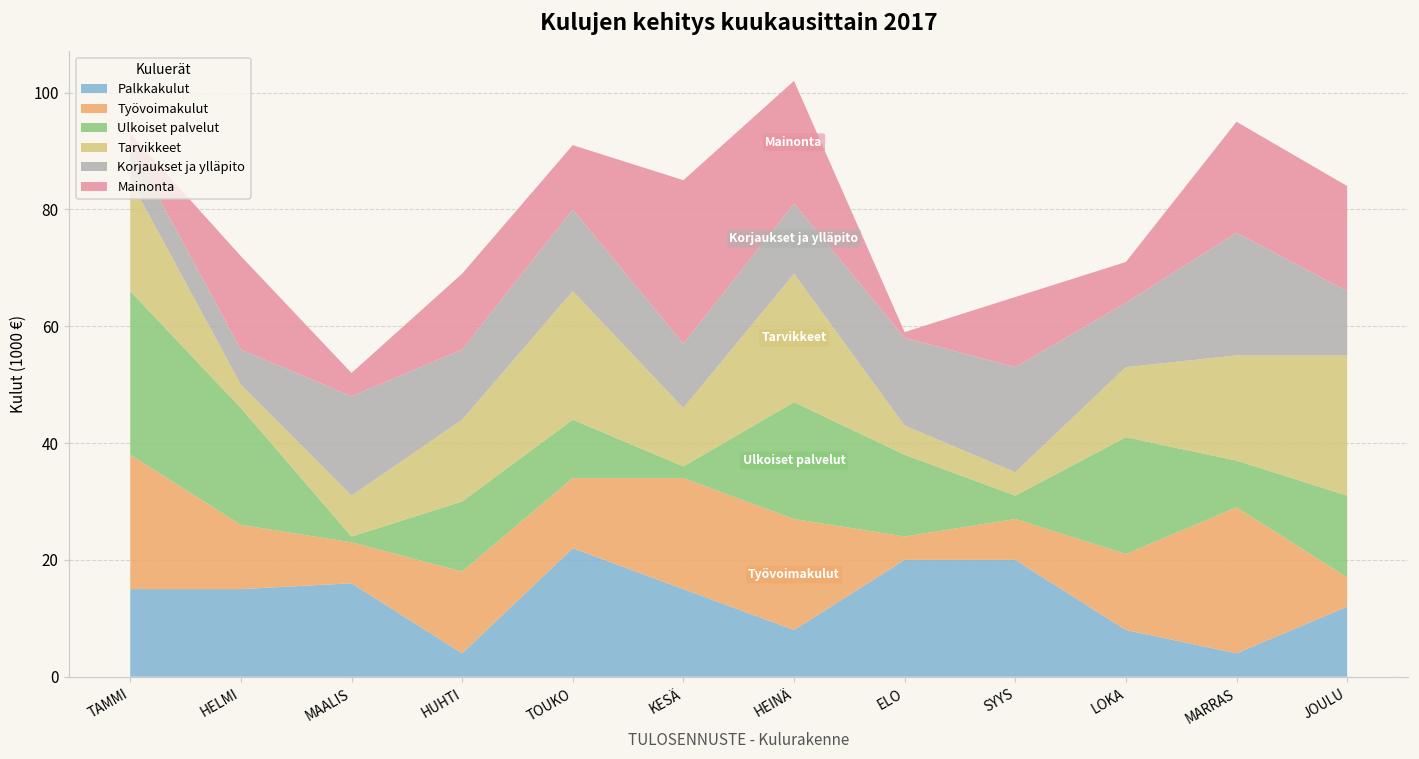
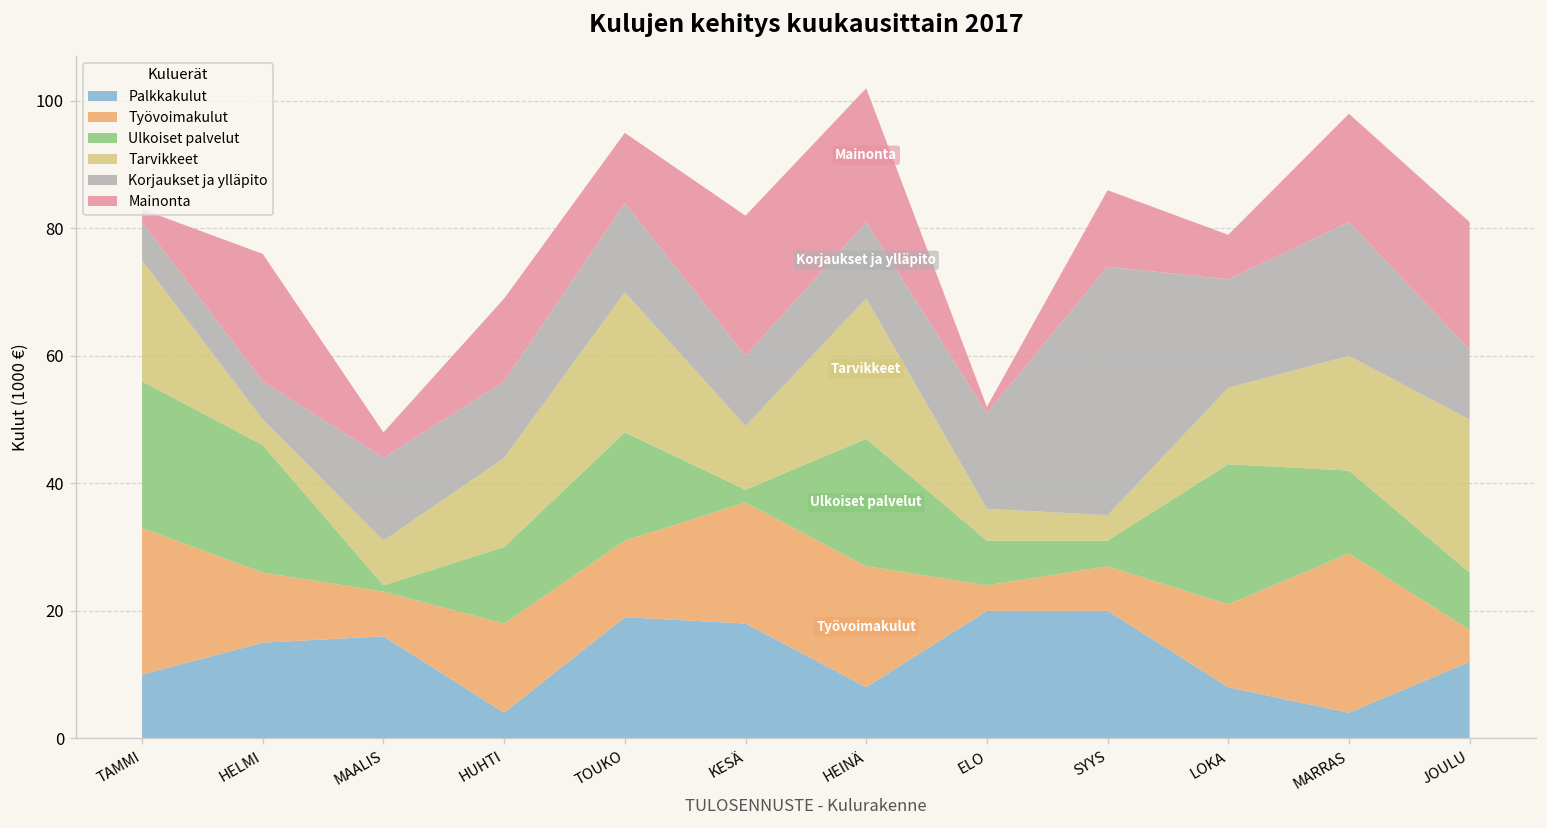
  {
    "Palkkakulut": {
-     "TAMMI": 15,
+     "TAMMI": 10,
      "HELMI": 15,
      "MAALIS": 16,
      "HUHTI": 4,
-     "TOUKO": 22,
-     "KESÄ": 15,
+     "TOUKO": 19,
+     "KESÄ": 18,
      "HEINÄ": 8,
      "ELO": 20,
      "SYYS": 20,
      "LOKA": 8,
      "MARRAS": 4,
      "JOULU": 12
    },
    "Ulkoiset palvelut": {
-     "TAMMI": 28,
+     "TAMMI": 23,
      "HELMI": 20,
      "MAALIS": 1,
      "HUHTI": 12,
-     "TOUKO": 10,
+     "TOUKO": 17,
      "KESÄ": 2,
      "HEINÄ": 20,
-     "ELO": 14,
+     "ELO": 7,
      "SYYS": 4,
-     "LOKA": 20,
-     "MARRAS": 8,
-     "JOULU": 14
+     "LOKA": 22,
+     "MARRAS": 13,
+     "JOULU": 9
    },
    "Korjaukset ja ylläpito": {
      "HELMI": 6,
-     "MAALIS": 17,
+     "MAALIS": 13,
      "HUHTI": 12,
      "TOUKO": 14,
      "KESÄ": 11,
      "HEINÄ": 12,
      "ELO": 15,
-     "SYYS": 18,
-     "LOKA": 11,
+     "SYYS": 39,
+     "LOKA": 17,
      "MARRAS": 21,
      "JOULU": 11
    },
    "Mainonta": {
-     "HELMI": 16,
+     "HELMI": 20,
      "MAALIS": 4,
      "HUHTI": 13,
      "TOUKO": 11,
-     "KESÄ": 28,
+     "KESÄ": 22,
      "HEINÄ": 21,
      "ELO": 1,
      "SYYS": 12,
      "LOKA": 7,
-     "MARRAS": 19,
-     "JOULU": 18
+     "MARRAS": 17,
+     "JOULU": 20
    }
  }
